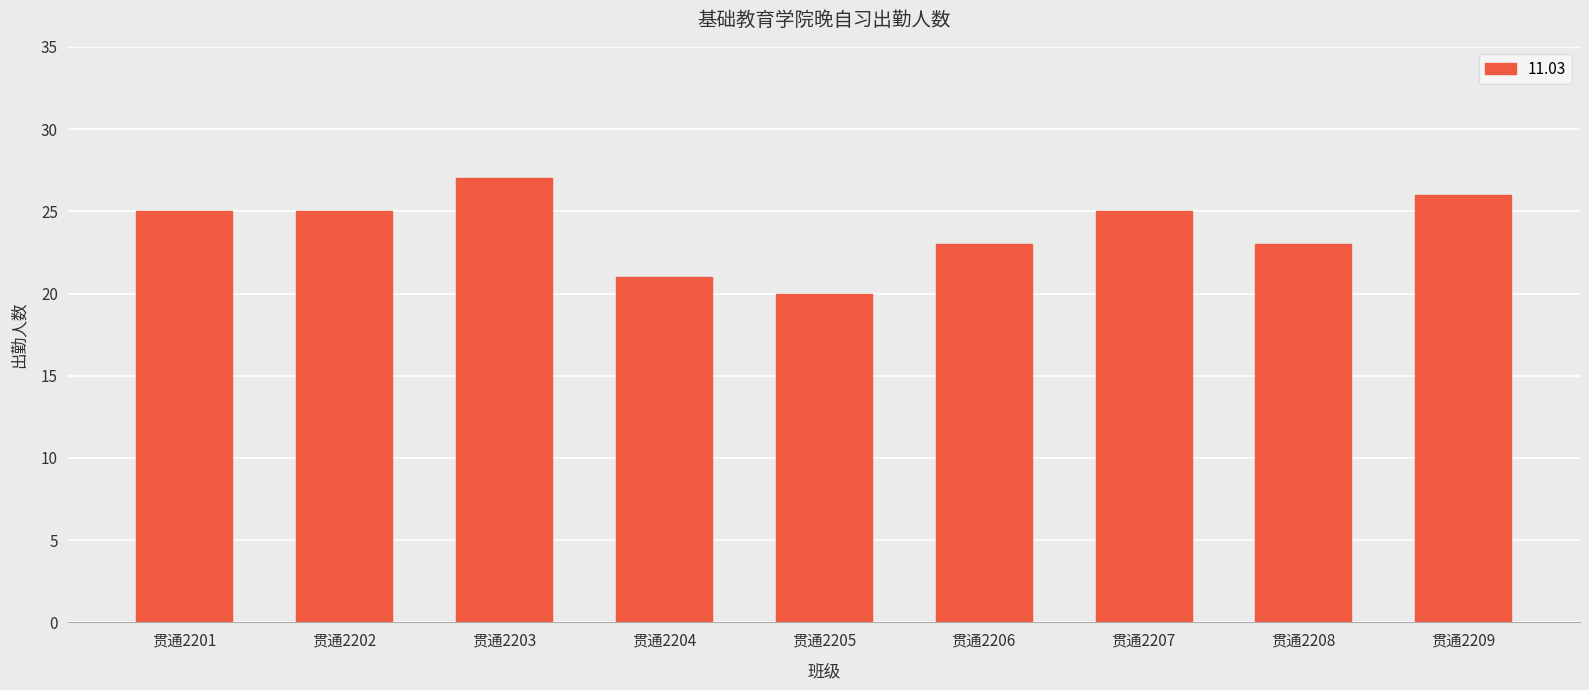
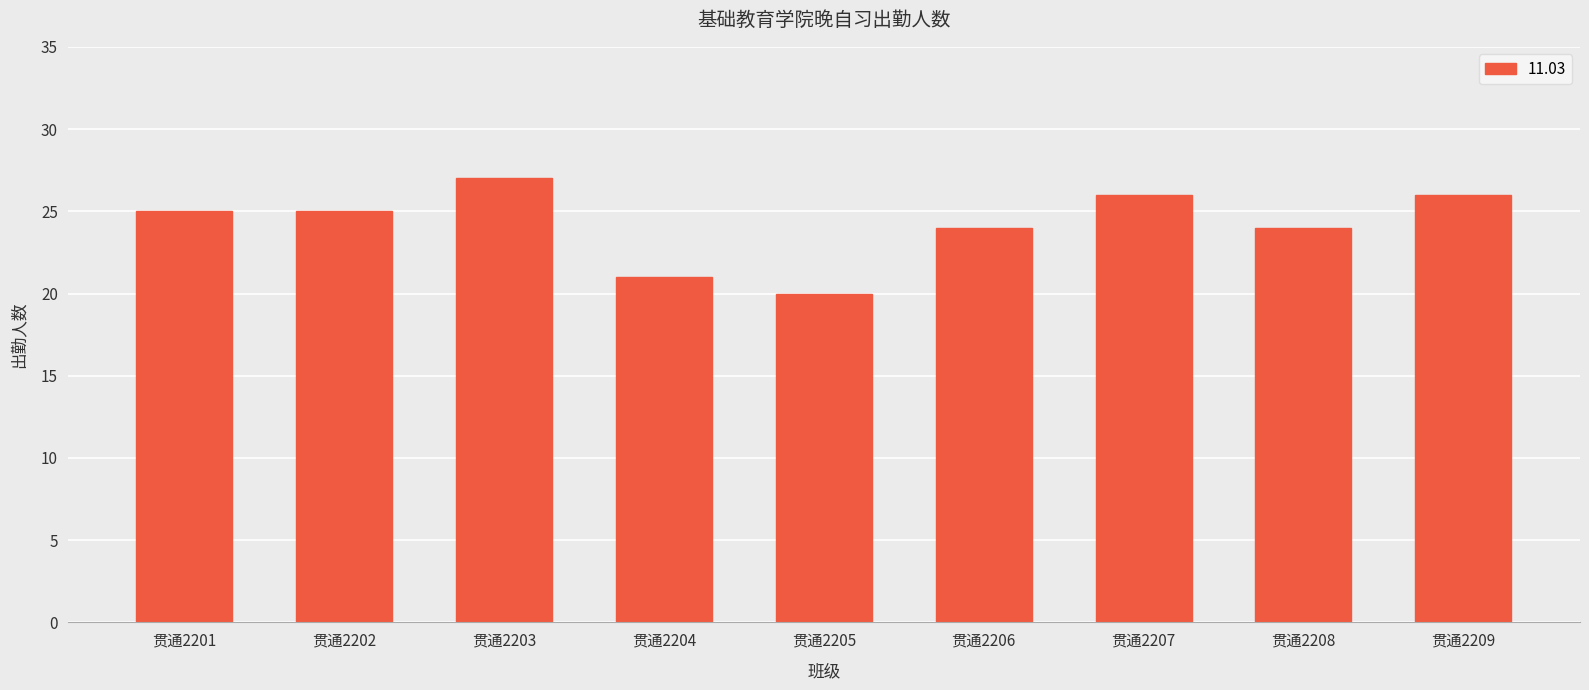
  {
    "贯通2201": 25,
    "贯通2202": 25,
    "贯通2203": 27,
    "贯通2204": 21,
    "贯通2205": 20,
-   "贯通2206": 23,
-   "贯通2207": 25,
-   "贯通2208": 23,
+   "贯通2206": 24,
+   "贯通2207": 26,
+   "贯通2208": 24,
    "贯通2209": 26
  }
